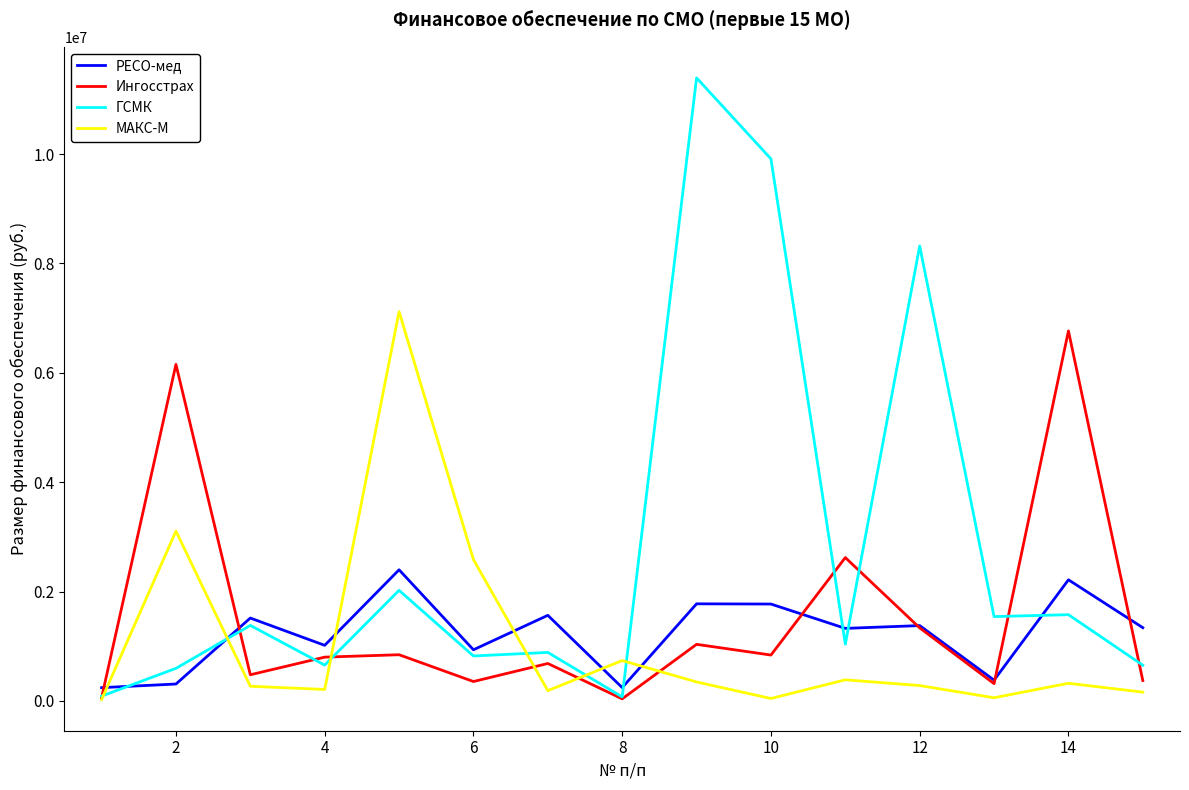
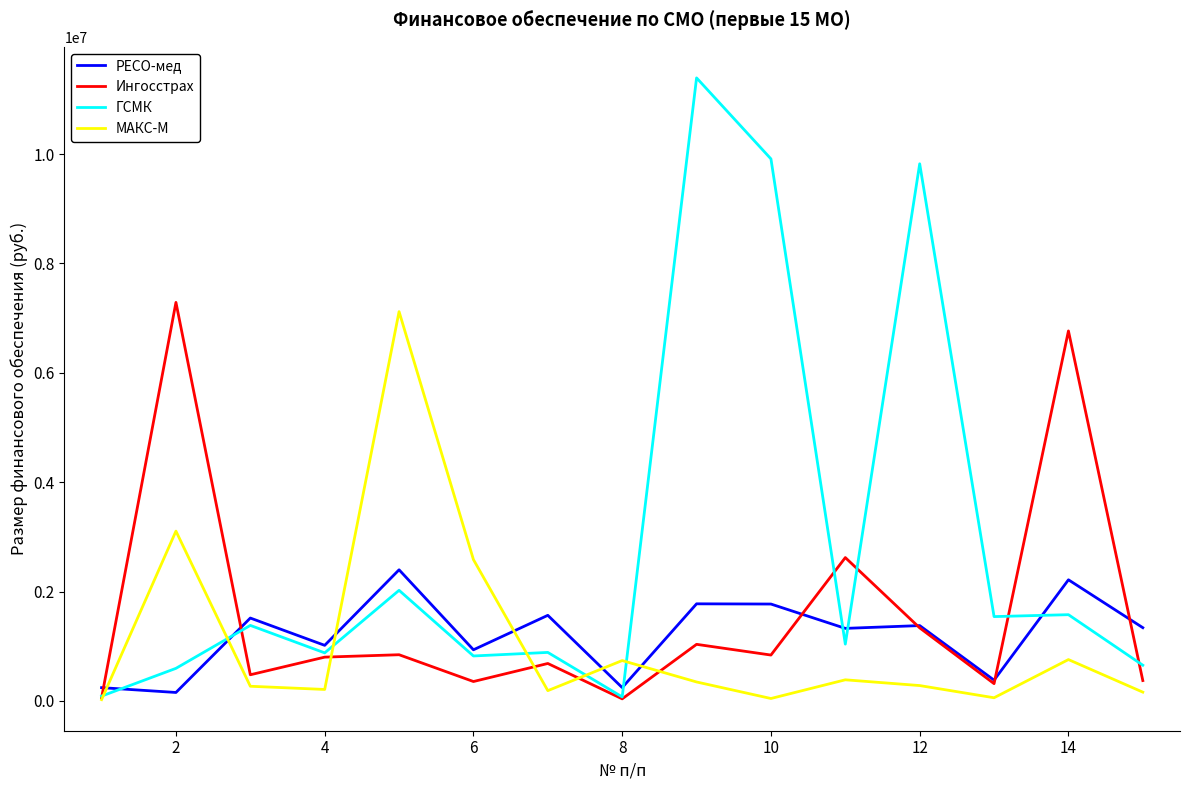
  {
    "РЕСО-мед": {
-     "2": 300000,
+     "2": 200000,
      "4": 1000000,
      "6": 900000,
      "8": 200000,
      "10": 1800000,
      "14": 2200000
    },
    "Ингосстрах": {
-     "2": 6200000,
+     "2": 7300000,
      "4": 800000,
      "6": 400000,
      "10": 800000,
      "14": 6800000
    },
    "ГСМК": {
      "2": 600000,
-     "4": 700000,
+     "4": 900000,
      "6": 800000,
      "10": 9900000,
-     "12": 8300000,
+     "12": 9800000,
      "14": 1600000
    },
    "МАКС-М": {
      "2": 3100000,
      "4": 200000,
      "6": 2600000,
      "8": 700000,
      "10": 0,
      "12": 300000,
-     "14": 300000
+     "14": 800000
    }
  }
